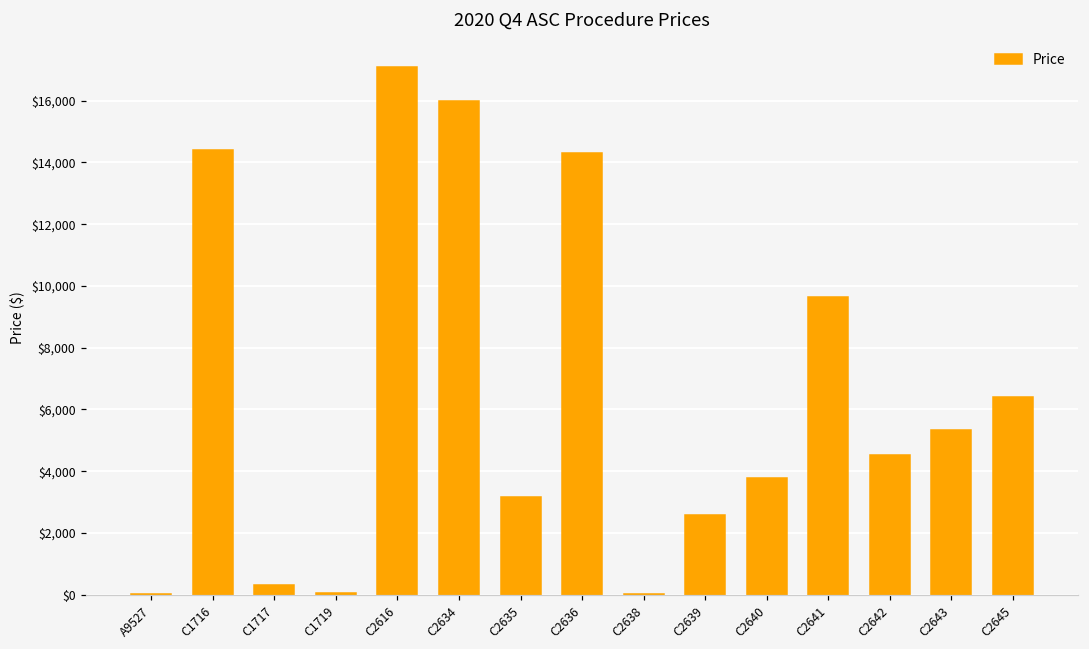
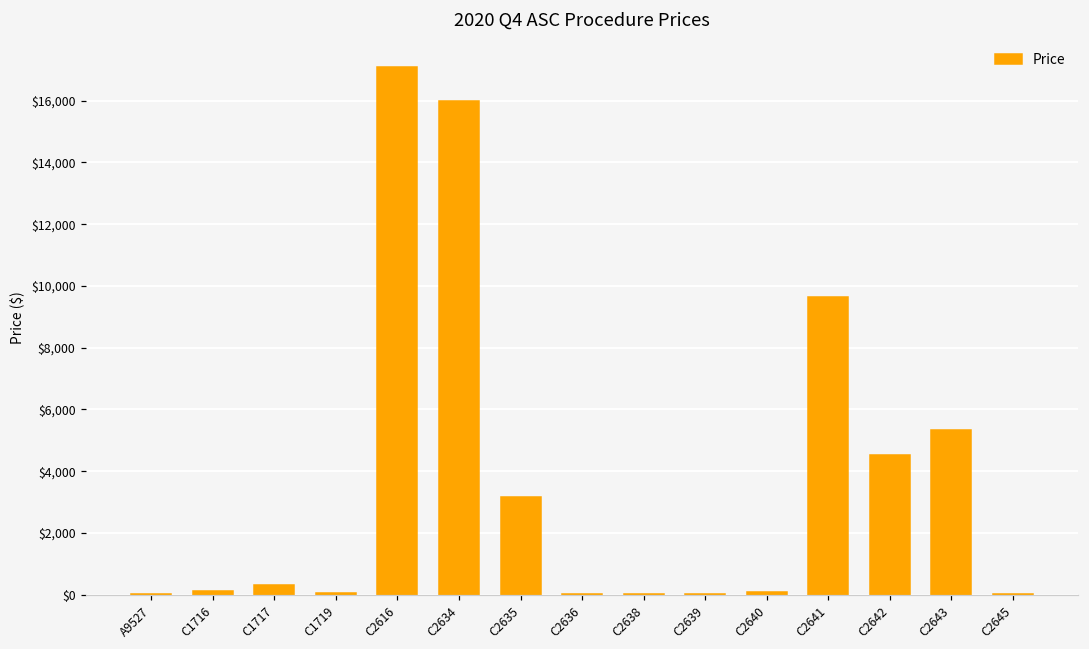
  {
-   "C1716": "$14,400",
+   "C1716": "$100",
    "C1717": "$300",
    "C2616": "$17,100",
    "C2634": "$16,000",
    "C2635": "$3,200",
-   "C2636": "$14,300",
-   "C2639": "$2,600",
-   "C2640": "$3,800",
+   "C2636": "$0",
+   "C2639": "$0",
+   "C2640": "$100",
    "C2641": "$9,700",
    "C2642": "$4,500",
    "C2643": "$5,300",
-   "C2645": "$6,400"
+   "C2645": "$0"
  }
